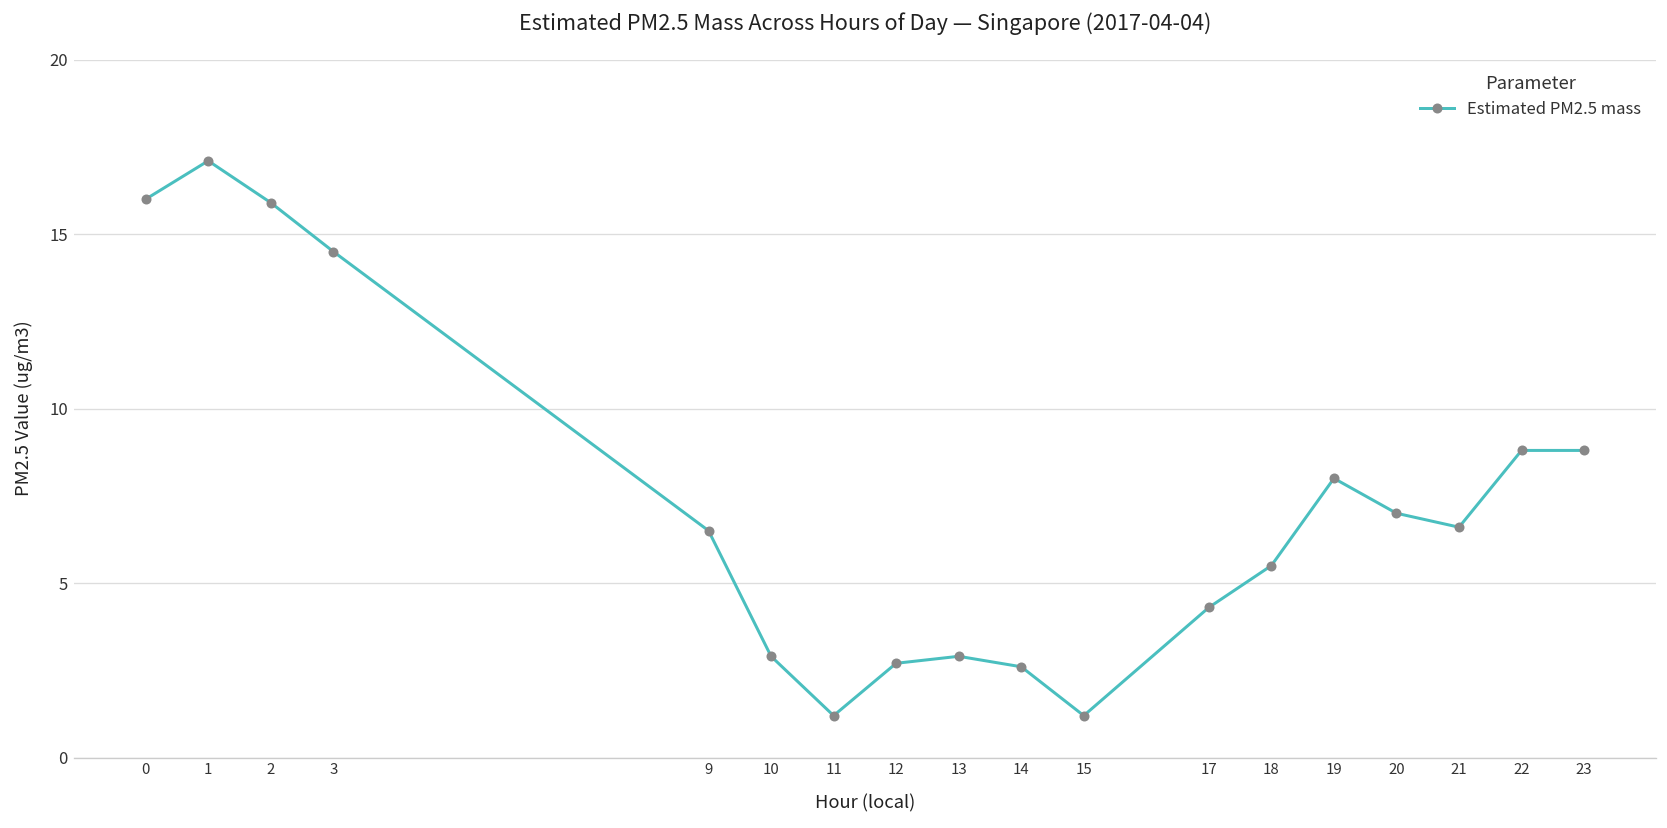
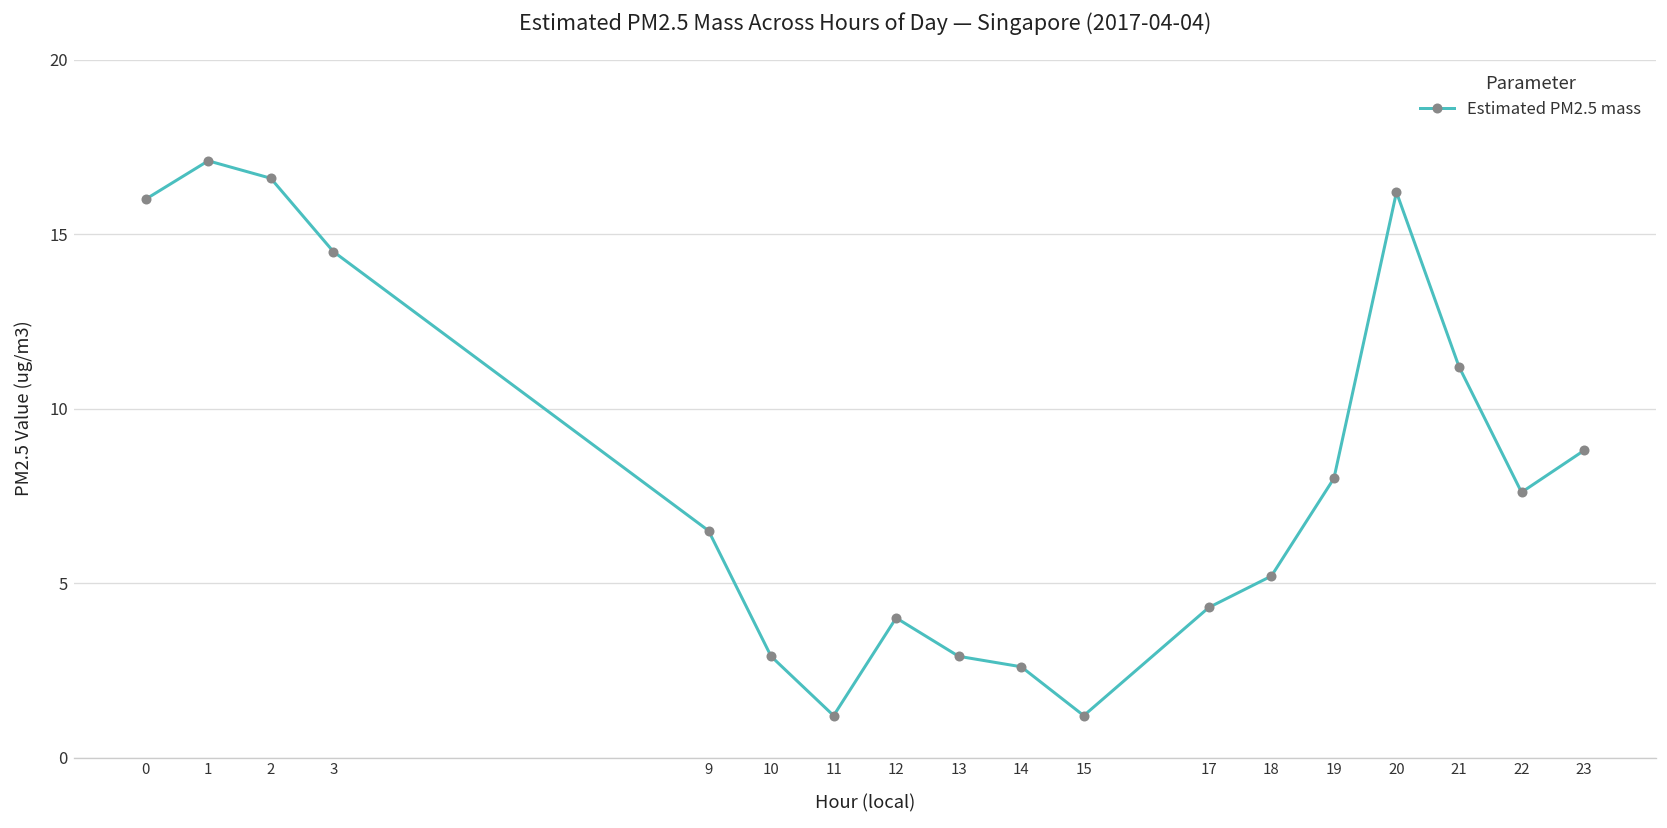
  {
    "0": 16.0,
    "1": 17.1,
-   "2": 15.9,
+   "2": 16.6,
    "3": 14.5,
    "9": 6.5,
    "10": 2.9,
    "11": 1.2,
-   "12": 2.7,
+   "12": 4.0,
    "13": 2.9,
    "14": 2.6,
    "15": 1.2,
    "17": 4.3,
-   "18": 5.5,
+   "18": 5.2,
    "19": 8.0,
-   "20": 7.0,
-   "21": 6.6,
-   "22": 8.8,
+   "20": 16.2,
+   "21": 11.2,
+   "22": 7.6,
    "23": 8.8
  }
